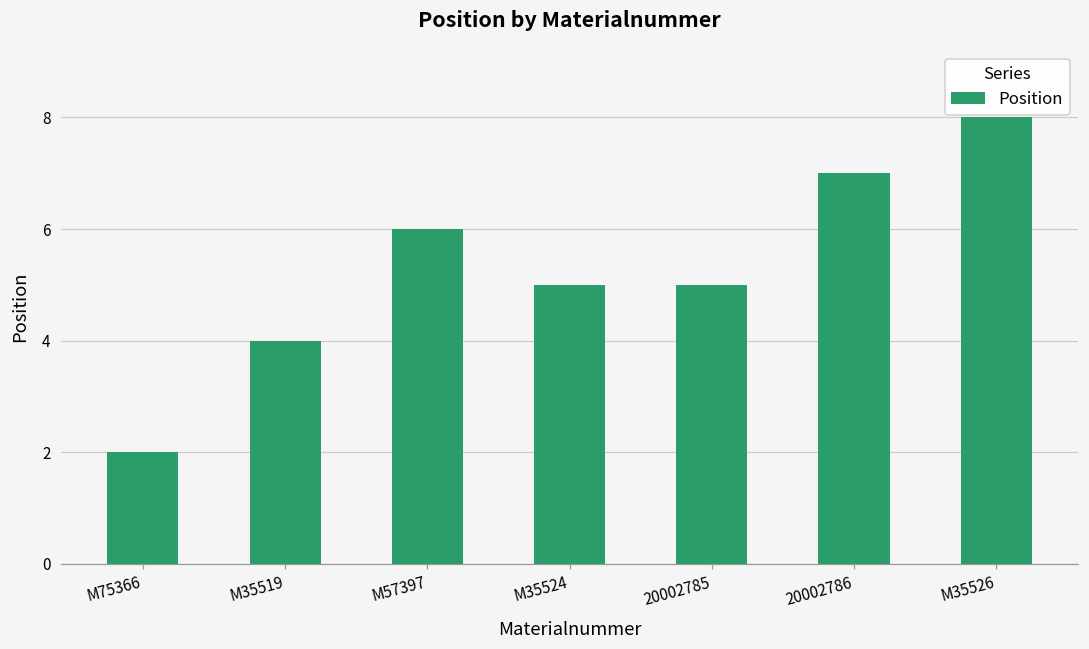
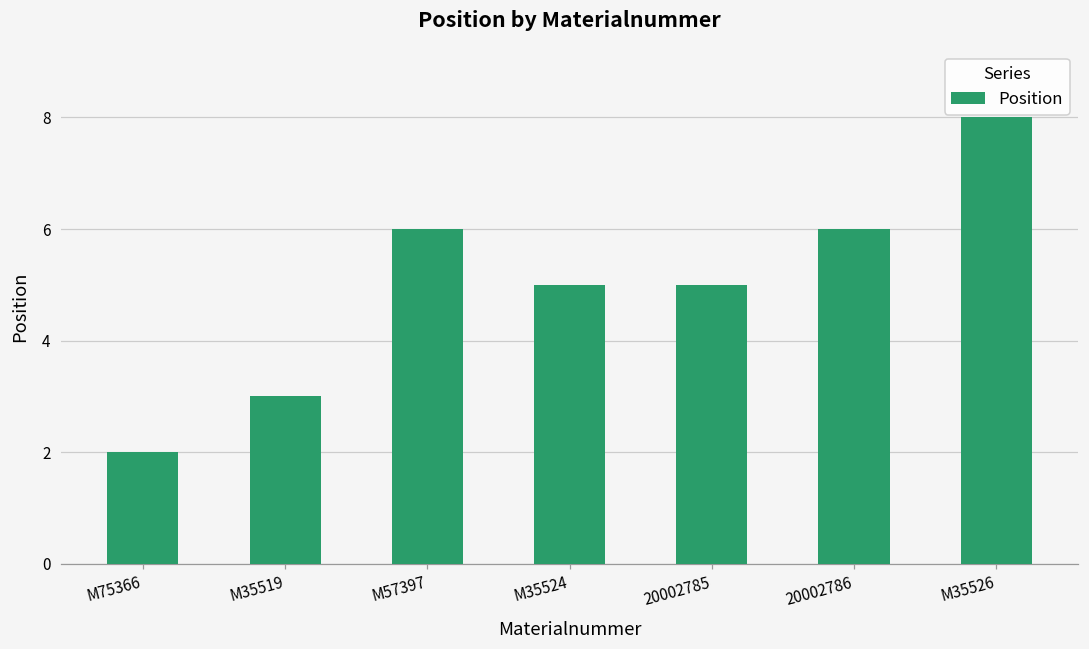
  {
    "M75366": 2,
-   "M35519": 4,
+   "M35519": 3,
    "M57397": 6,
    "M35524": 5,
    "20002785": 5,
-   "20002786": 7
+   "20002786": 6
  }
